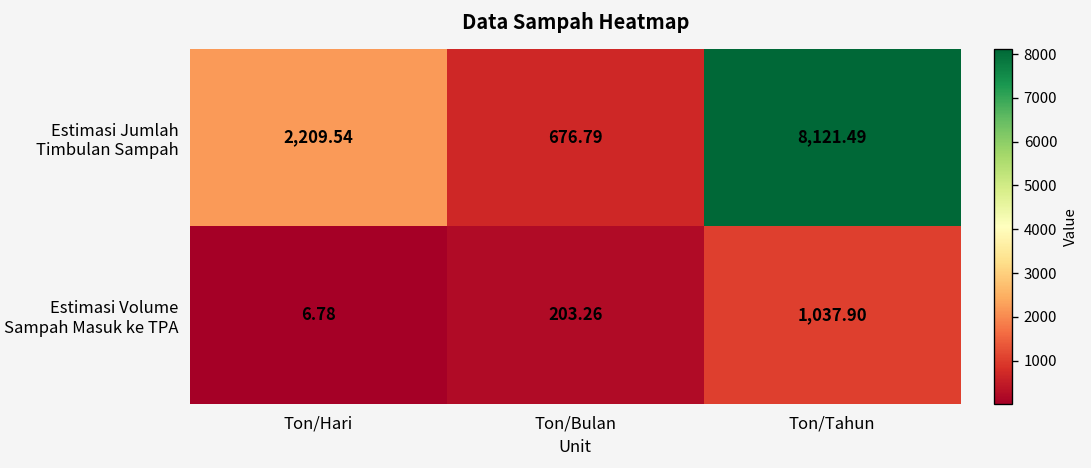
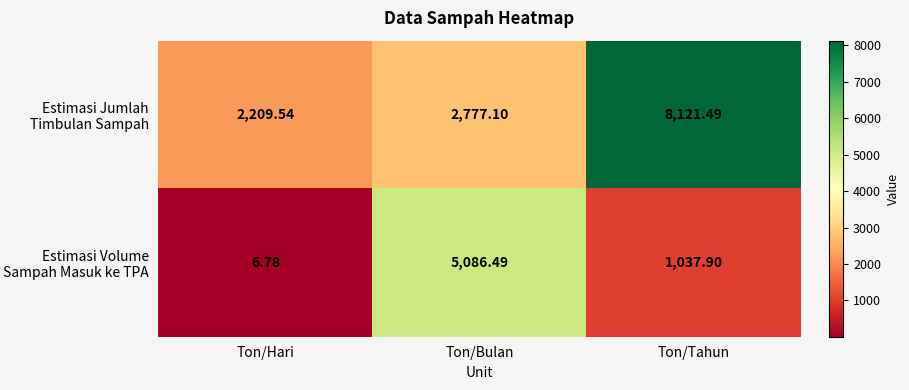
  {
    "Estimasi Jumlah Timbulan Sampah": {
      "Ton/Hari": "2,209.54",
-     "Ton/Bulan": "676.79",
+     "Ton/Bulan": "2,777.10",
      "Ton/Tahun": "8,121.49"
    },
    "Estimasi Volume Sampah Masuk ke TPA": {
      "Ton/Hari": "6.78",
-     "Ton/Bulan": "203.26",
+     "Ton/Bulan": "5,086.49",
      "Ton/Tahun": "1,037.90"
    }
  }
